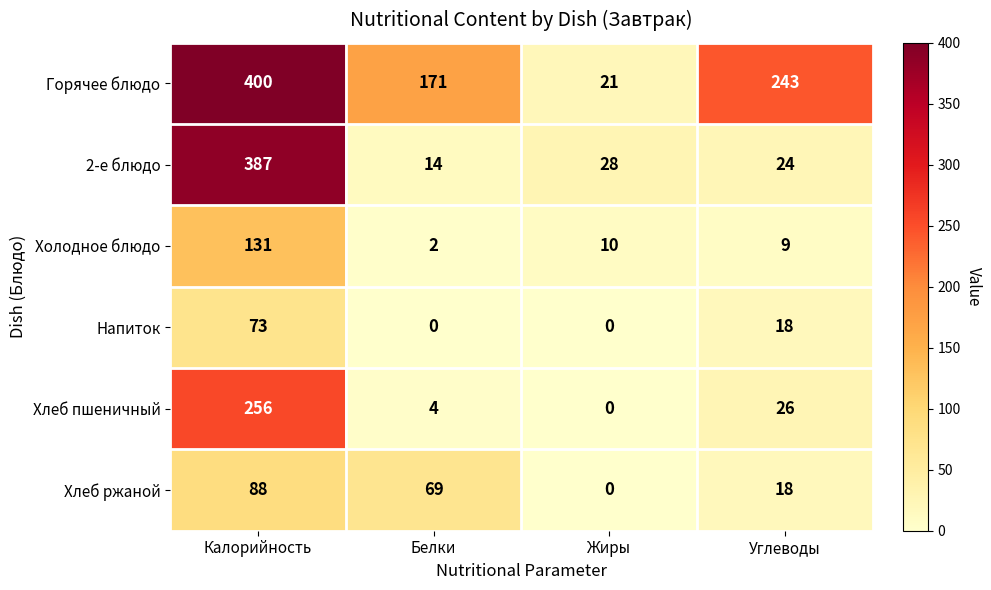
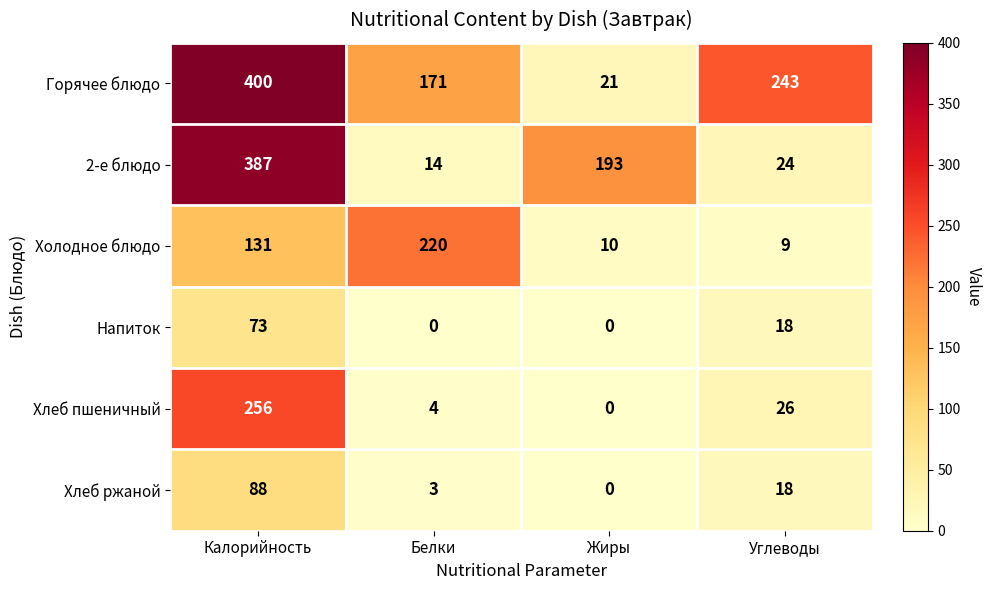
  {
    "Горячее блюдо": {
      "Калорийность": 400,
      "Белки": 171,
      "Жиры": 21,
      "Углеводы": 243
    },
    "2-е блюдо": {
      "Калорийность": 387,
      "Белки": 14,
-     "Жиры": 28,
+     "Жиры": 193,
      "Углеводы": 24
    },
    "Холодное блюдо": {
      "Калорийность": 131,
-     "Белки": 2,
+     "Белки": 220,
      "Жиры": 10,
      "Углеводы": 9
    },
    "Напиток": {
      "Калорийность": 73,
      "Белки": 0,
      "Жиры": 0,
      "Углеводы": 18
    },
    "Хлеб пшеничный": {
      "Калорийность": 256,
      "Белки": 4,
      "Жиры": 0,
      "Углеводы": 26
    },
    "Хлеб ржаной": {
      "Калорийность": 88,
-     "Белки": 69,
+     "Белки": 3,
      "Жиры": 0,
      "Углеводы": 18
    }
  }
